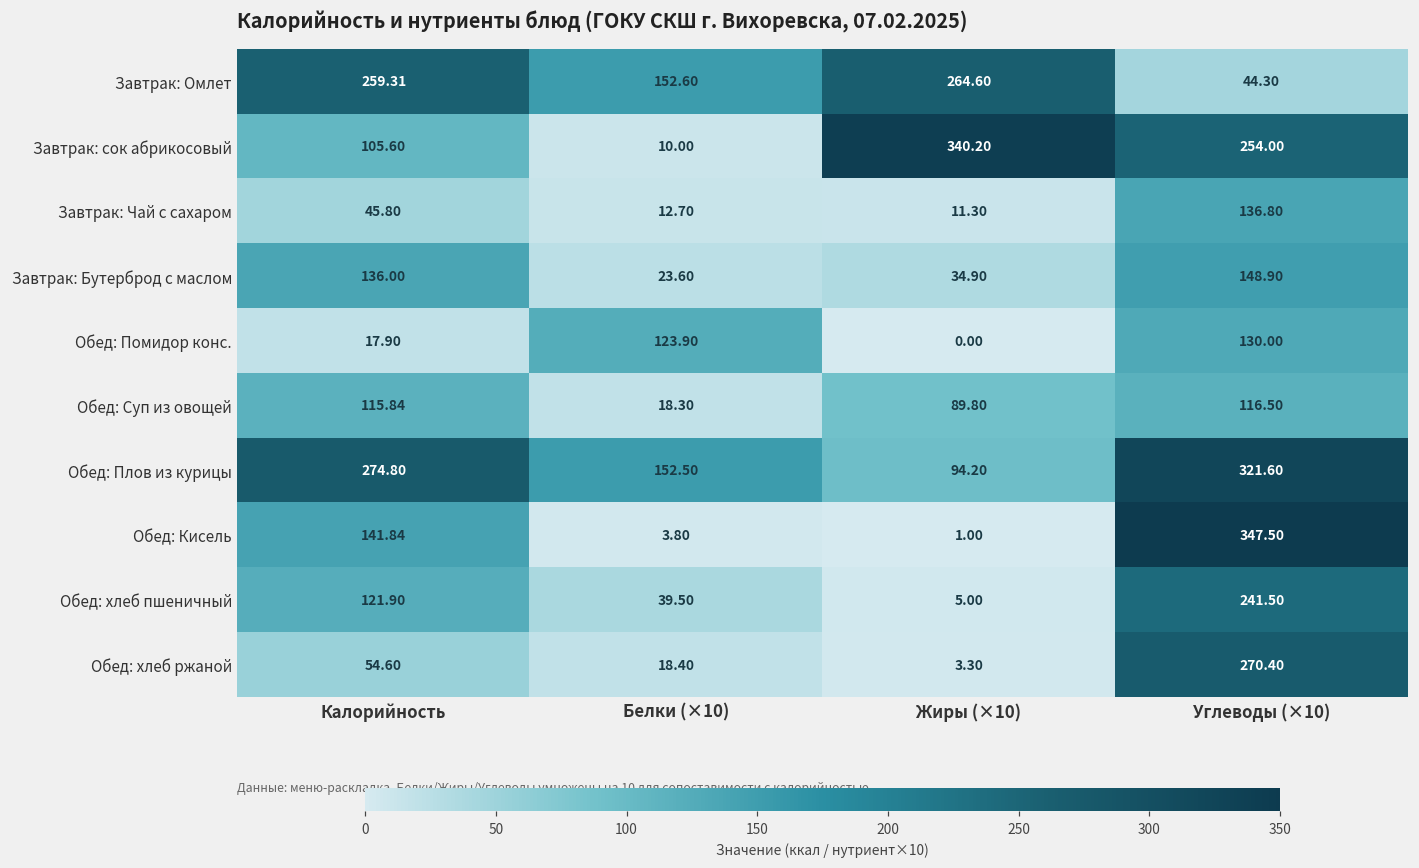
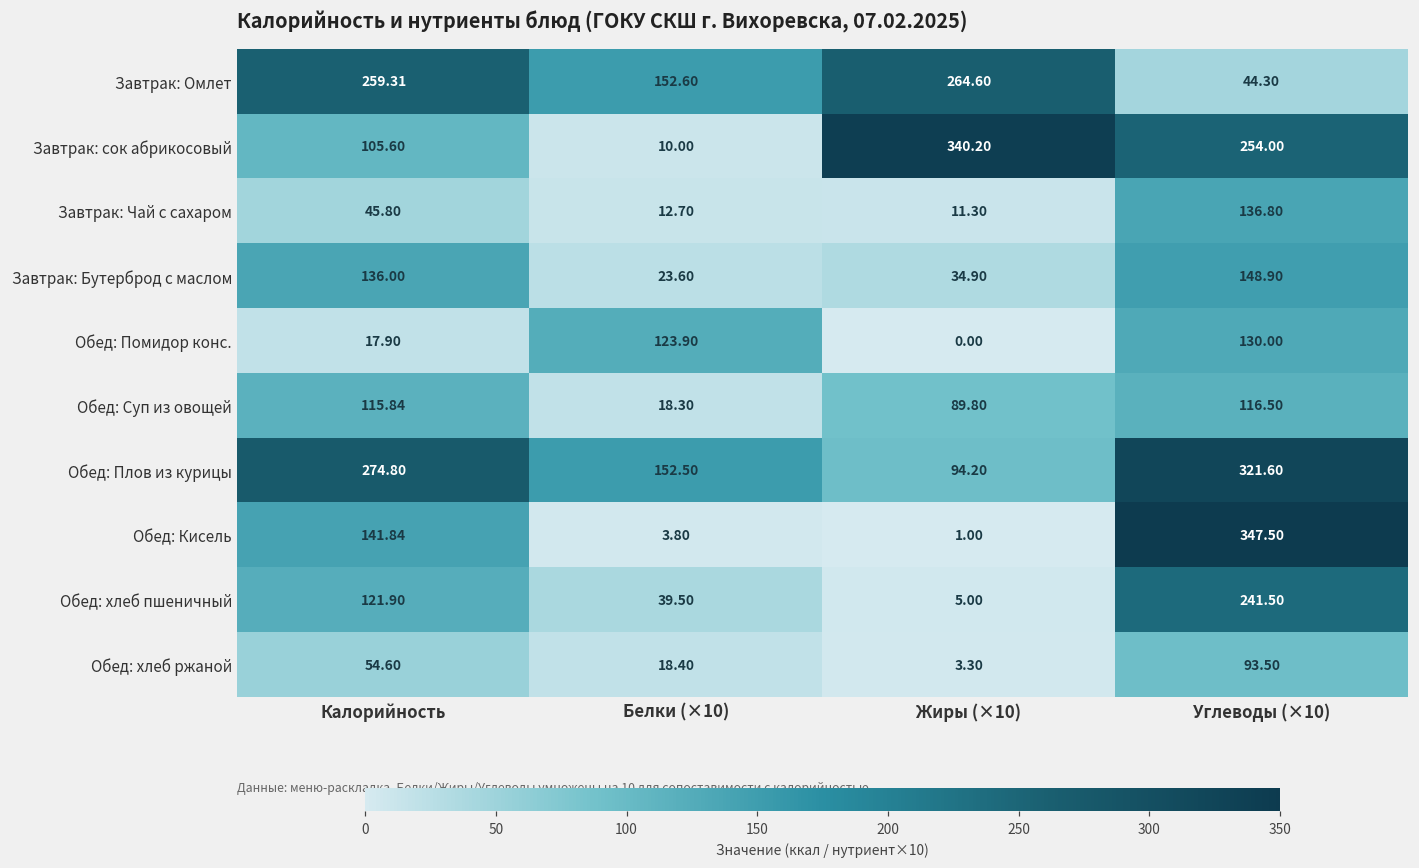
  {
    "Завтрак: Омлет": {
      "Калорийность": 259.31,
      "Белки (×10)": 152.60,
      "Жиры (×10)": 264.60,
      "Углеводы (×10)": 44.30
    },
    "Завтрак: сок абрикосовый": {
      "Калорийность": 105.60,
      "Белки (×10)": 10.00,
      "Жиры (×10)": 340.20,
      "Углеводы (×10)": 254.00
    },
    "Завтрак: Чай с сахаром": {
      "Калорийность": 45.80,
      "Белки (×10)": 12.70,
      "Жиры (×10)": 11.30,
      "Углеводы (×10)": 136.80
    },
    "Завтрак: Бутерброд с маслом": {
      "Калорийность": 136.00,
      "Белки (×10)": 23.60,
      "Жиры (×10)": 34.90,
      "Углеводы (×10)": 148.90
    },
    "Обед: Помидор конс.": {
      "Калорийность": 17.90,
      "Белки (×10)": 123.90,
      "Жиры (×10)": 0.00,
      "Углеводы (×10)": 130.00
    },
    "Обед: Суп из овощей": {
      "Калорийность": 115.84,
      "Белки (×10)": 18.30,
      "Жиры (×10)": 89.80,
      "Углеводы (×10)": 116.50
    },
    "Обед: Плов из курицы": {
      "Калорийность": 274.80,
      "Белки (×10)": 152.50,
      "Жиры (×10)": 94.20,
      "Углеводы (×10)": 321.60
    },
    "Обед: Кисель": {
      "Калорийность": 141.84,
      "Белки (×10)": 3.80,
      "Жиры (×10)": 1.00,
      "Углеводы (×10)": 347.50
    },
    "Обед: хлеб пшеничный": {
      "Калорийность": 121.90,
      "Белки (×10)": 39.50,
      "Жиры (×10)": 5.00,
      "Углеводы (×10)": 241.50
    },
    "Обед: хлеб ржаной": {
      "Калорийность": 54.60,
      "Белки (×10)": 18.40,
      "Жиры (×10)": 3.30,
-     "Углеводы (×10)": 270.40
+     "Углеводы (×10)": 93.50
    }
  }
